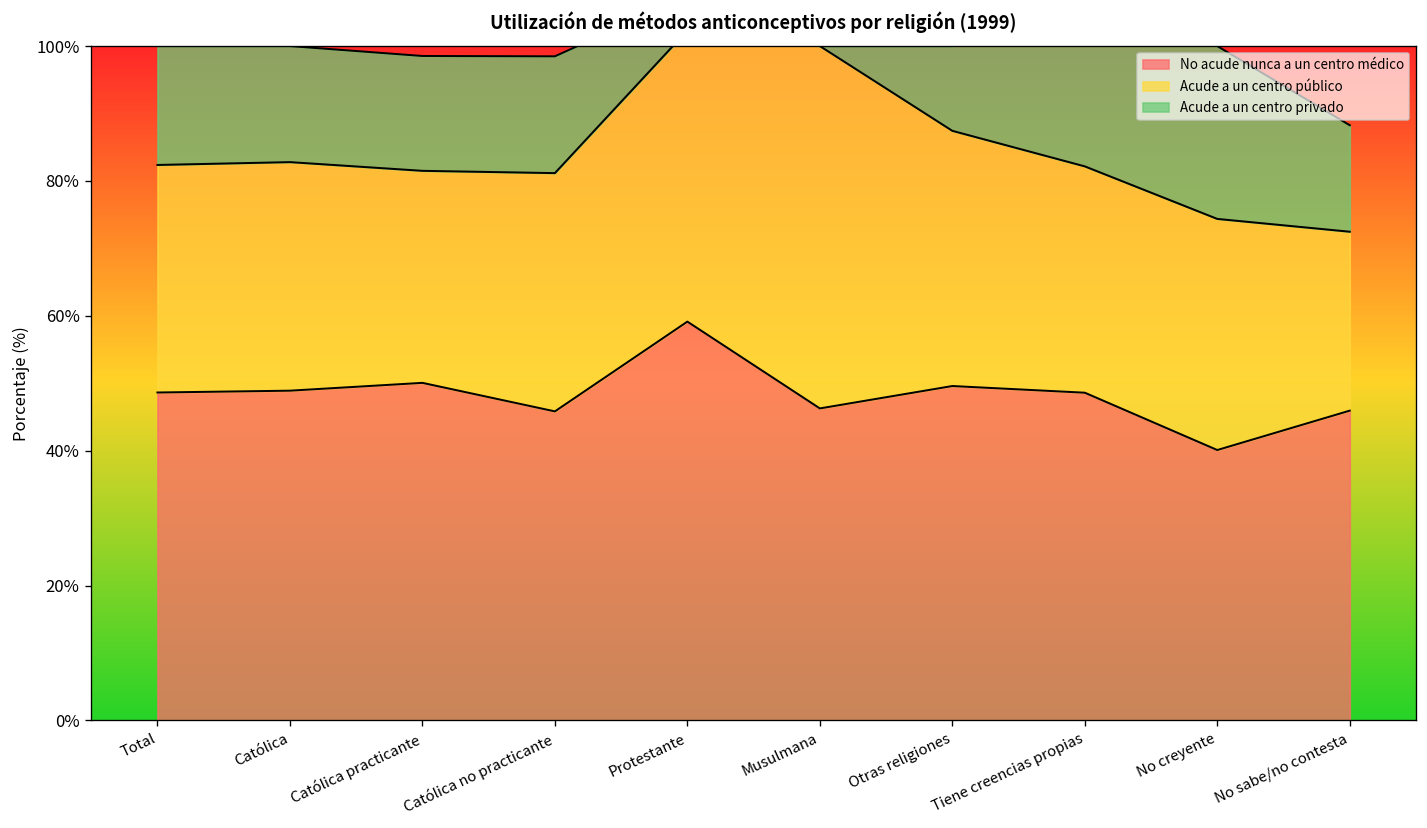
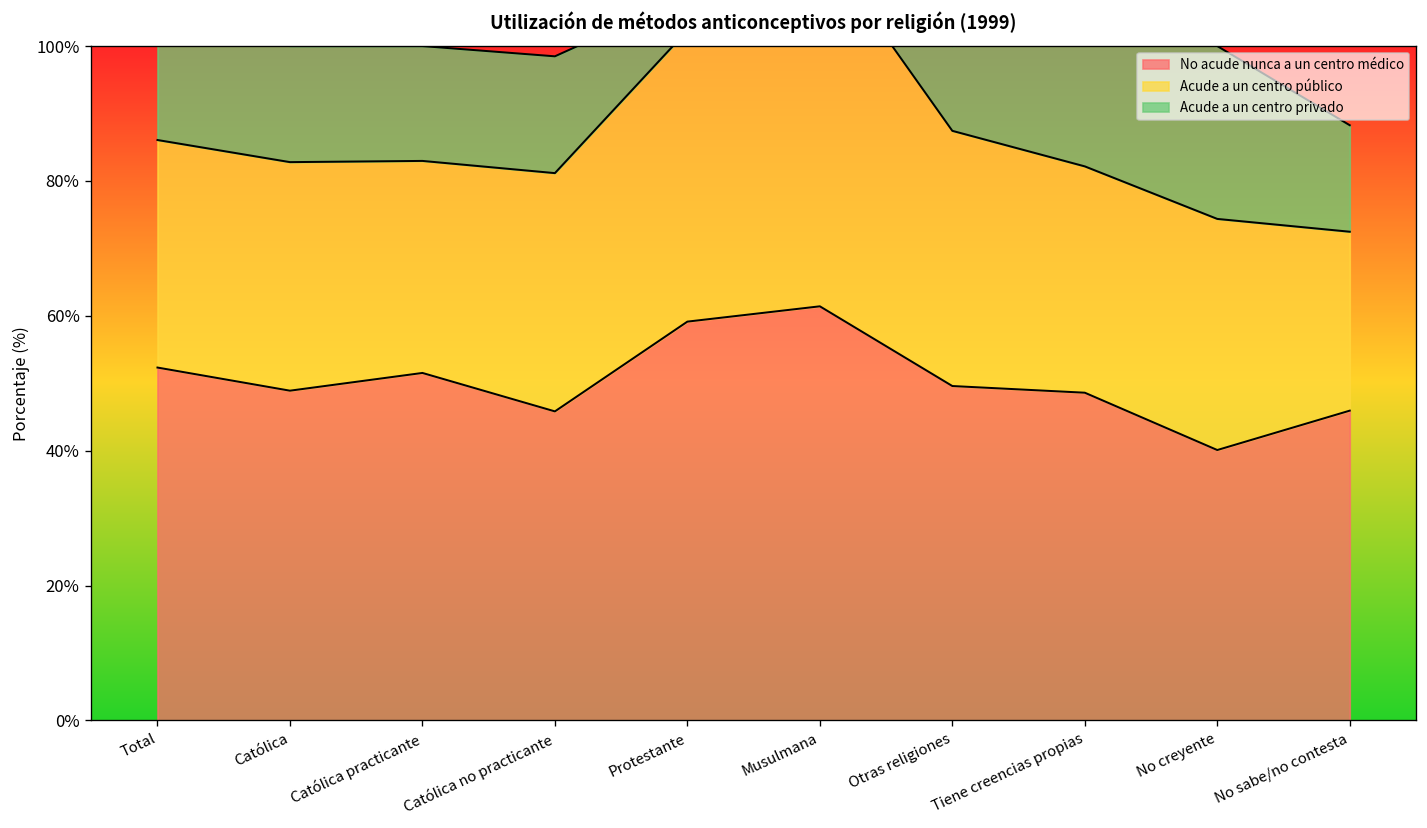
  {
    "No acude nunca a un centro médico": {
-     "Total": "49%",
+     "Total": "52%",
      "Católica": "49%",
-     "Católica practicante": "50%",
+     "Católica practicante": "52%",
      "Católica no practicante": "46%",
      "Protestante": "59%",
-     "Musulmana": "46%",
+     "Musulmana": "61%",
      "Otras religiones": "50%",
      "Tiene creencias propias": "49%",
      "No creyente": "40%",
      "No sabe/no contesta": "46%"
    },
    "Acude a un centro público": {
      "Total": "34%",
      "Católica": "34%",
      "Católica practicante": "31%",
      "Católica no practicante": "35%",
      "Otras religiones": "38%",
      "Tiene creencias propias": "34%",
      "No creyente": "34%",
      "No sabe/no contesta": "27%"
    },
    "Acude a un centro privado": {
      "Católica": "17%",
      "Católica practicante": "17%",
      "Católica no practicante": "17%",
      "Otras religiones": "13%",
      "No creyente": "26%",
      "No sabe/no contesta": "16%"
    }
  }
